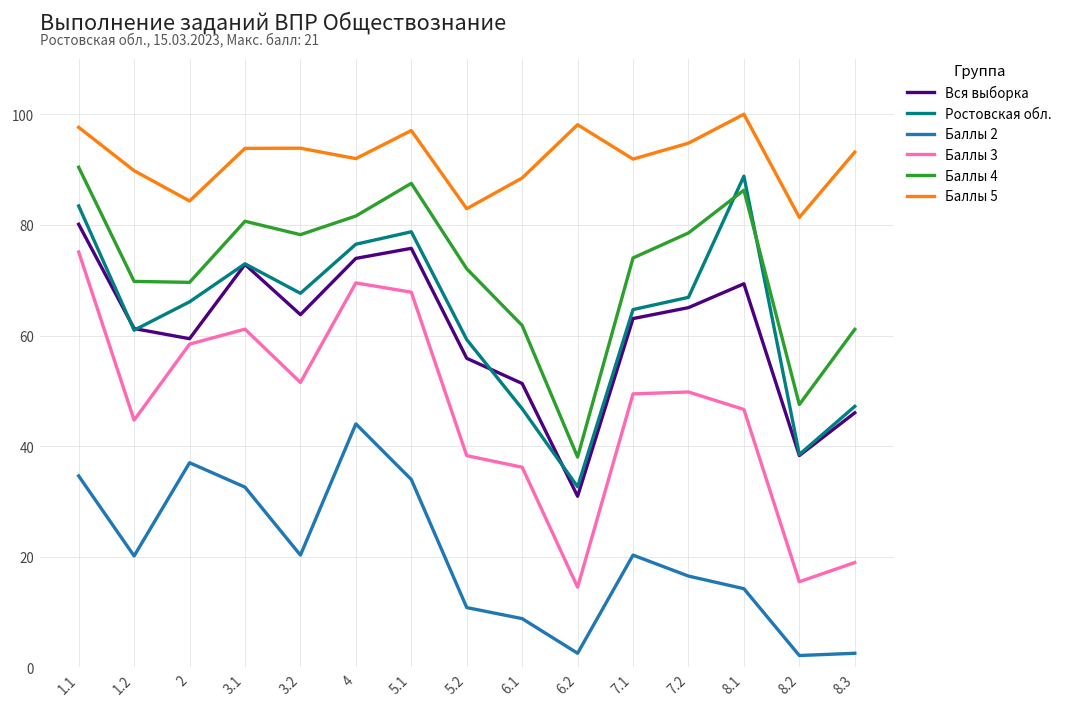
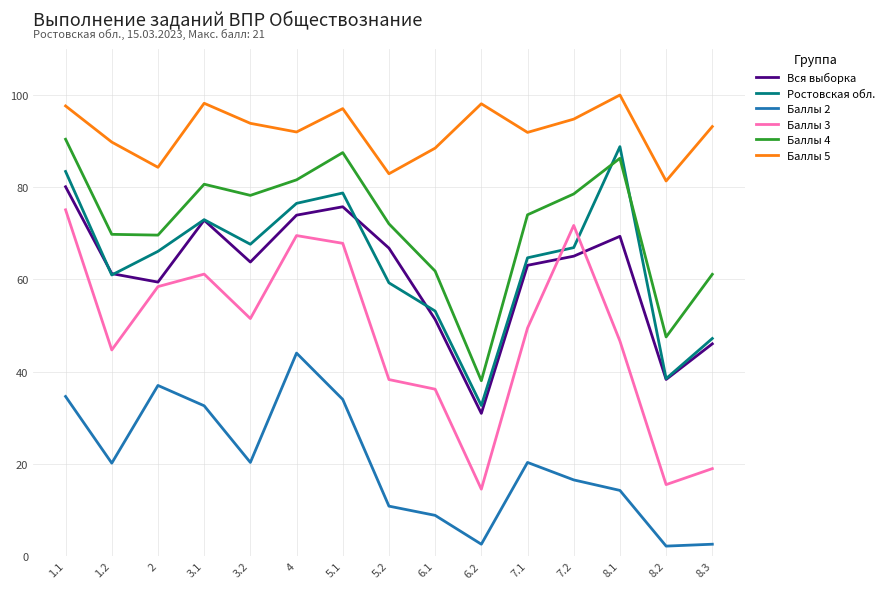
  {
    "Вся выборка": {
      "1.1": 80,
      "2": 59,
      "3.2": 64,
      "4": 74,
      "5.1": 76,
-     "5.2": 56,
+     "5.2": 67,
      "6.1": 51,
      "6.2": 31,
      "7.1": 63,
      "7.2": 65,
      "8.1": 69,
      "8.3": 46
    },
    "Ростовская обл.": {
      "1.1": 83,
      "2": 66,
      "3.2": 68,
      "4": 77,
      "5.1": 79,
      "5.2": 59,
-     "6.1": 47,
+     "6.1": 53,
      "6.2": 33,
      "7.1": 65,
      "7.2": 67,
      "8.1": 89,
      "8.3": 47
    },
    "Баллы 2": {
      "1.1": 35,
      "1.2": 20,
      "2": 37,
      "3.1": 33,
      "3.2": 20,
      "4": 44,
      "5.1": 34,
      "5.2": 11,
      "6.1": 9,
      "6.2": 3,
      "7.1": 20,
      "7.2": 17,
      "8.1": 14,
      "8.2": 2,
      "8.3": 3
    },
    "Баллы 3": {
      "1.1": 75,
      "1.2": 45,
      "2": 58,
      "3.1": 61,
      "3.2": 52,
      "4": 70,
      "5.1": 68,
      "5.2": 38,
      "6.1": 36,
      "6.2": 15,
      "7.1": 49,
-     "7.2": 50,
+     "7.2": 72,
      "8.1": 47,
      "8.2": 15,
      "8.3": 19
    },
    "Баллы 4": {
      "1.1": 90,
      "1.2": 70,
      "2": 70,
      "3.1": 81,
      "3.2": 78,
      "4": 82,
      "5.1": 88,
      "5.2": 72,
      "6.1": 62,
      "6.2": 38,
      "7.1": 74,
      "7.2": 79,
      "8.1": 86,
      "8.2": 48,
      "8.3": 61
    },
    "Баллы 5": {
      "1.1": 98,
      "1.2": 90,
      "2": 84,
-     "3.1": 94,
+     "3.1": 98,
      "3.2": 94,
      "4": 92,
      "5.1": 97,
      "5.2": 83,
      "6.1": 88,
      "6.2": 98,
      "7.1": 92,
      "7.2": 95,
      "8.1": 100,
      "8.2": 81,
      "8.3": 93
    }
  }
